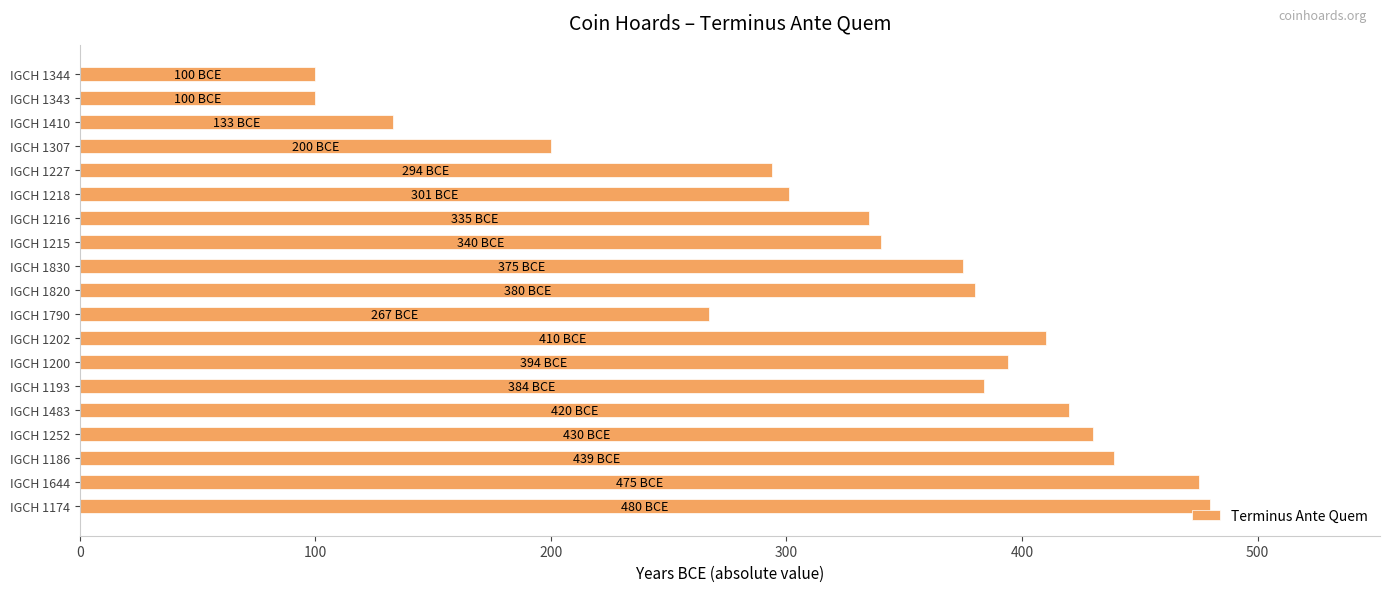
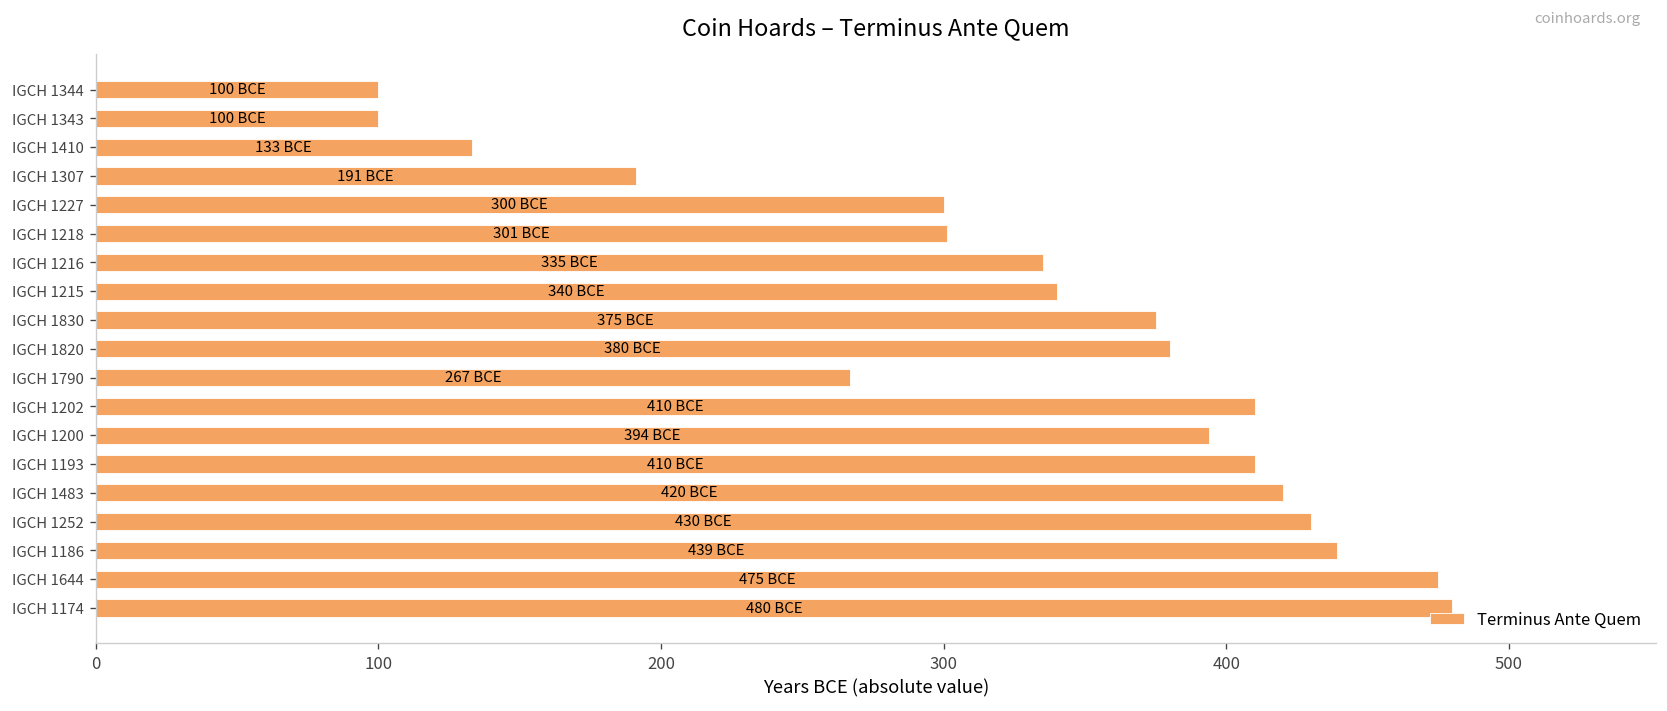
  {
    "IGCH 1344": 100,
    "IGCH 1343": 100,
    "IGCH 1410": 133,
-   "IGCH 1307": 200,
-   "IGCH 1227": 294,
+   "IGCH 1307": 191,
+   "IGCH 1227": 300,
    "IGCH 1218": 301,
    "IGCH 1216": 335,
    "IGCH 1215": 340,
    "IGCH 1830": 375,
    "IGCH 1820": 380,
    "IGCH 1790": 267,
    "IGCH 1202": 410,
    "IGCH 1200": 394,
-   "IGCH 1193": 384,
+   "IGCH 1193": 410,
    "IGCH 1483": 420,
    "IGCH 1252": 430,
    "IGCH 1186": 439,
    "IGCH 1644": 475,
    "IGCH 1174": 480
  }
